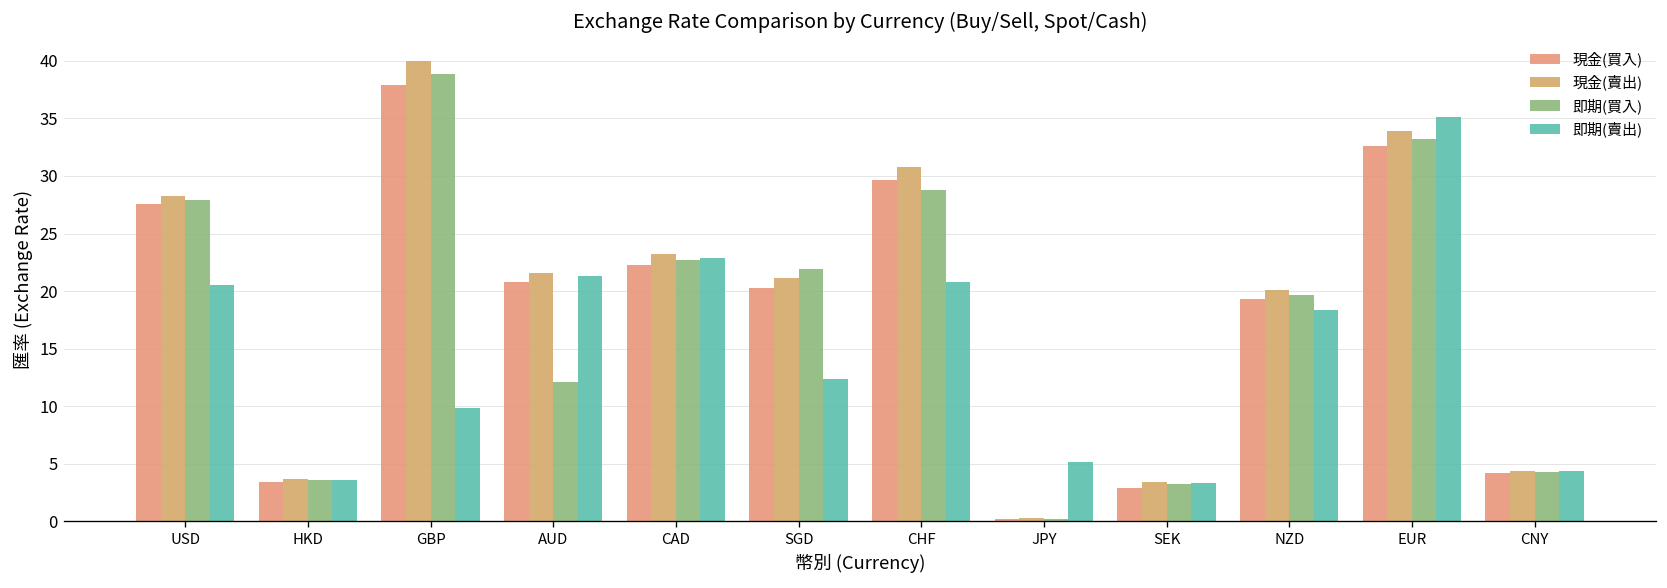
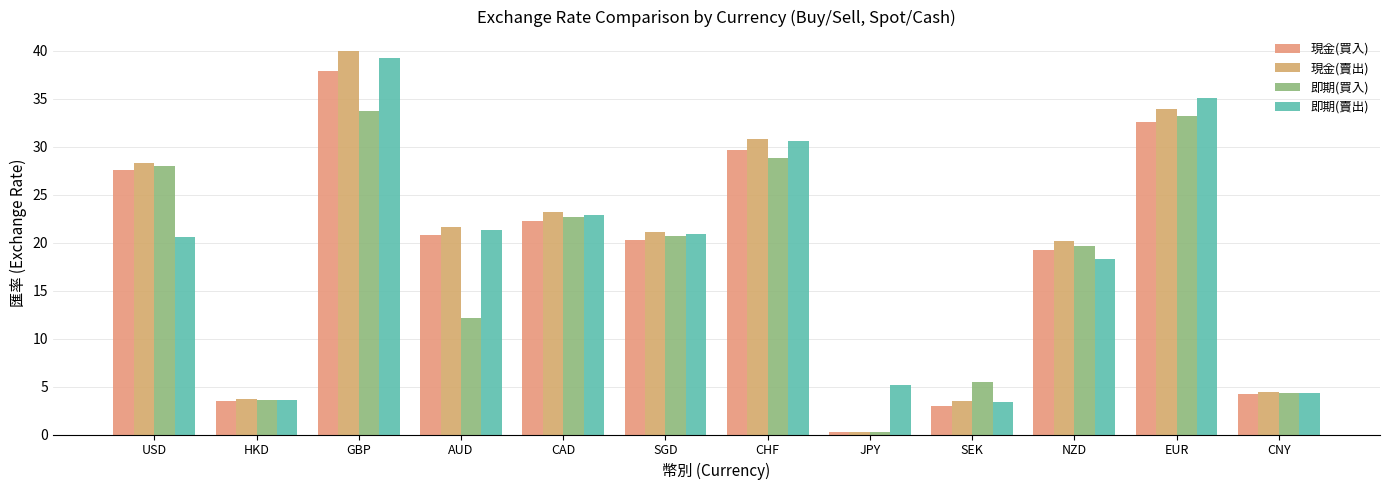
  {
    "即期(買入)": {
      "USD": 28,
      "HKD": 4,
-     "GBP": 39,
+     "GBP": 34,
      "AUD": 12,
      "CAD": 23,
-     "SGD": 22,
+     "SGD": 21,
      "CHF": 29,
-     "SEK": 3,
+     "SEK": 5,
      "NZD": 20,
      "EUR": 33,
      "CNY": 4
    },
    "即期(賣出)": {
      "USD": 21,
      "HKD": 4,
-     "GBP": 10,
+     "GBP": 39,
      "AUD": 21,
      "CAD": 23,
-     "SGD": 12,
-     "CHF": 21,
+     "SGD": 21,
+     "CHF": 31,
      "JPY": 5,
      "SEK": 3,
      "NZD": 18,
      "EUR": 35,
      "CNY": 4
    }
  }
